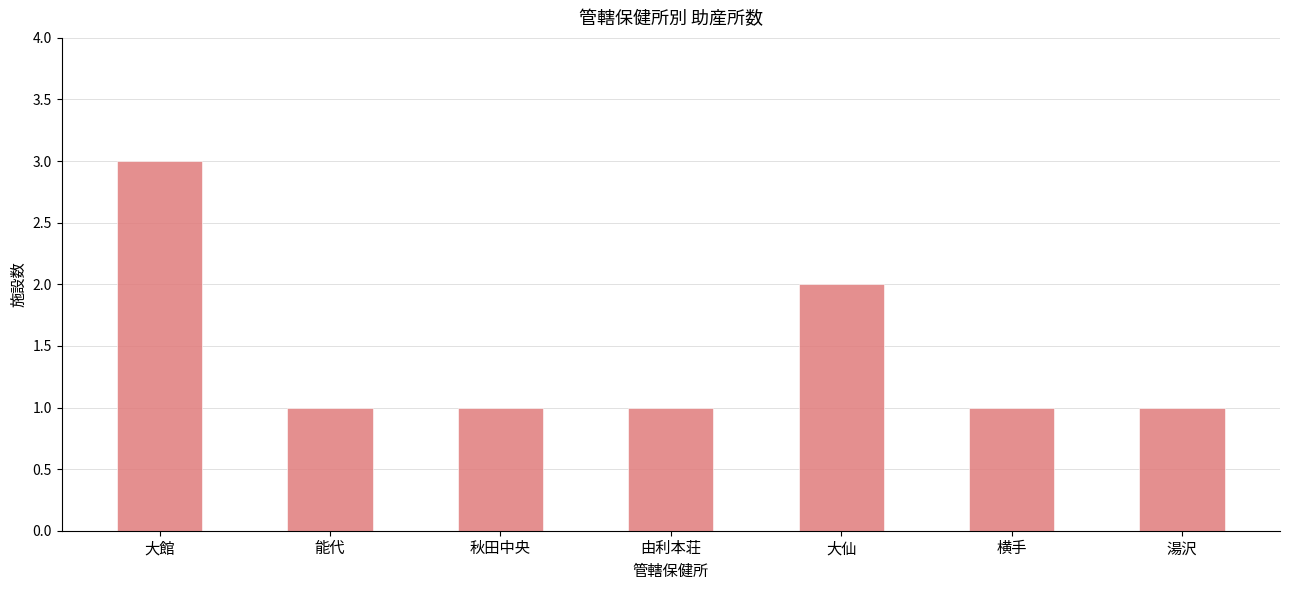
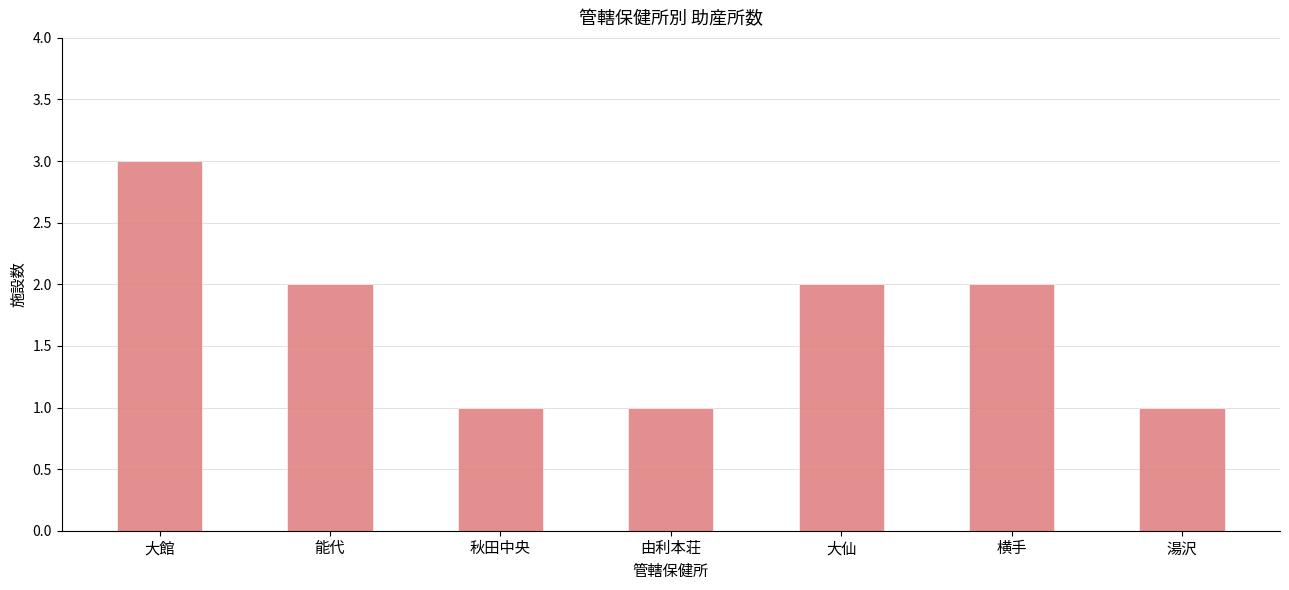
  {
    "大館": 3,
-   "能代": 1,
+   "能代": 2,
    "秋田中央": 1,
    "由利本荘": 1,
    "大仙": 2,
-   "横手": 1,
+   "横手": 2,
    "湯沢": 1
  }
